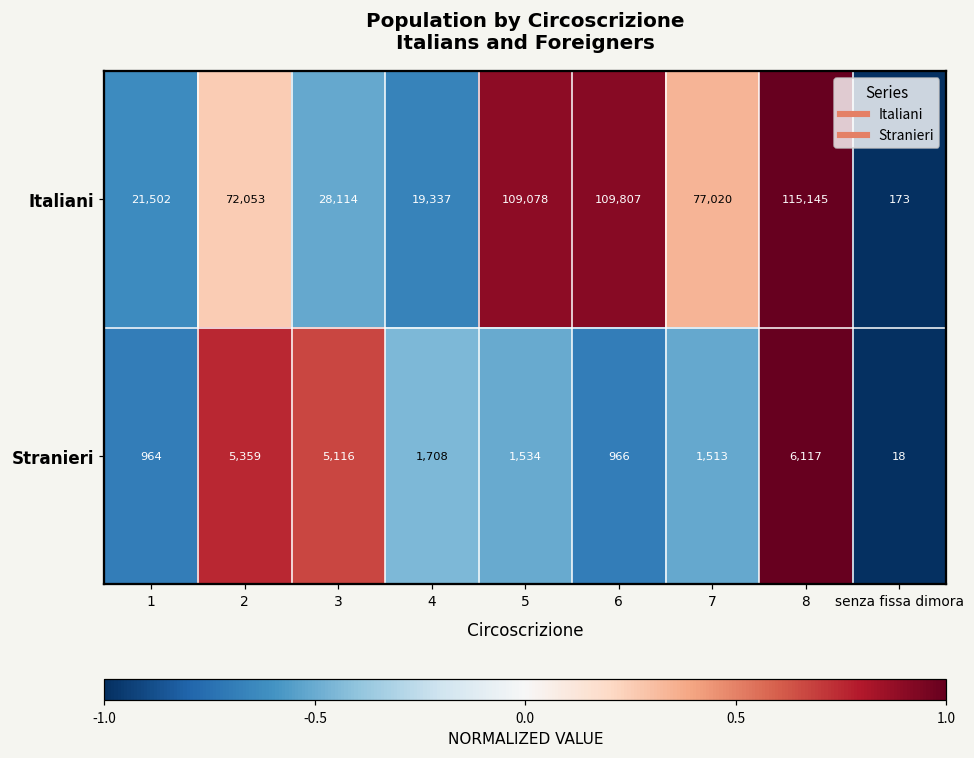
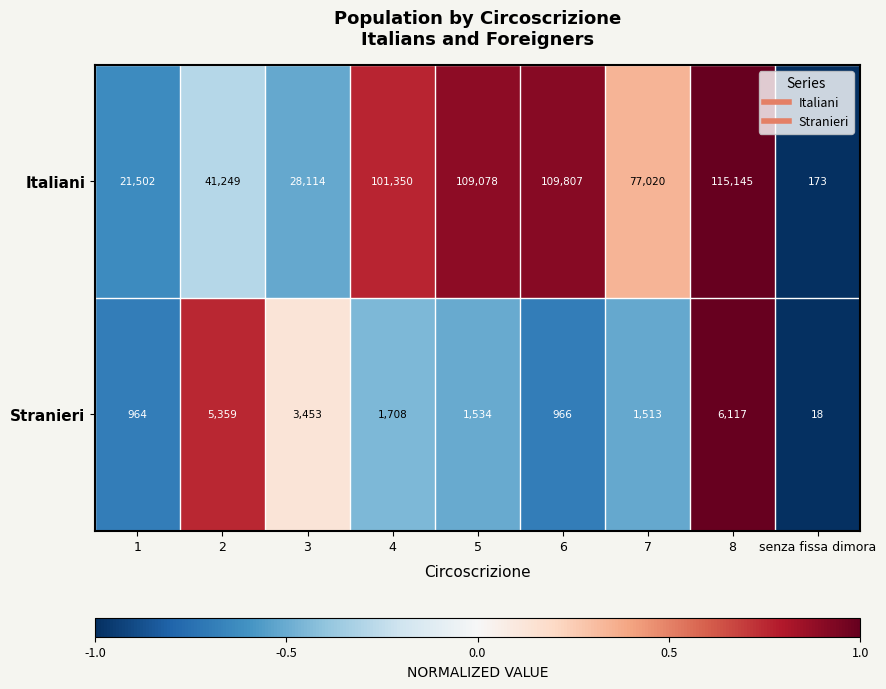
  {
    "Italiani": {
      "1": "21,502",
-     "2": "72,053",
+     "2": "41,249",
      "3": "28,114",
-     "4": "19,337",
+     "4": "101,350",
      "5": "109,078",
      "6": "109,807",
      "7": "77,020",
      "8": "115,145",
      "senza fissa dimora": "173"
    },
    "Stranieri": {
      "1": "964",
      "2": "5,359",
-     "3": "5,116",
+     "3": "3,453",
      "4": "1,708",
      "5": "1,534",
      "6": "966",
      "7": "1,513",
      "8": "6,117",
      "senza fissa dimora": "18"
    }
  }
